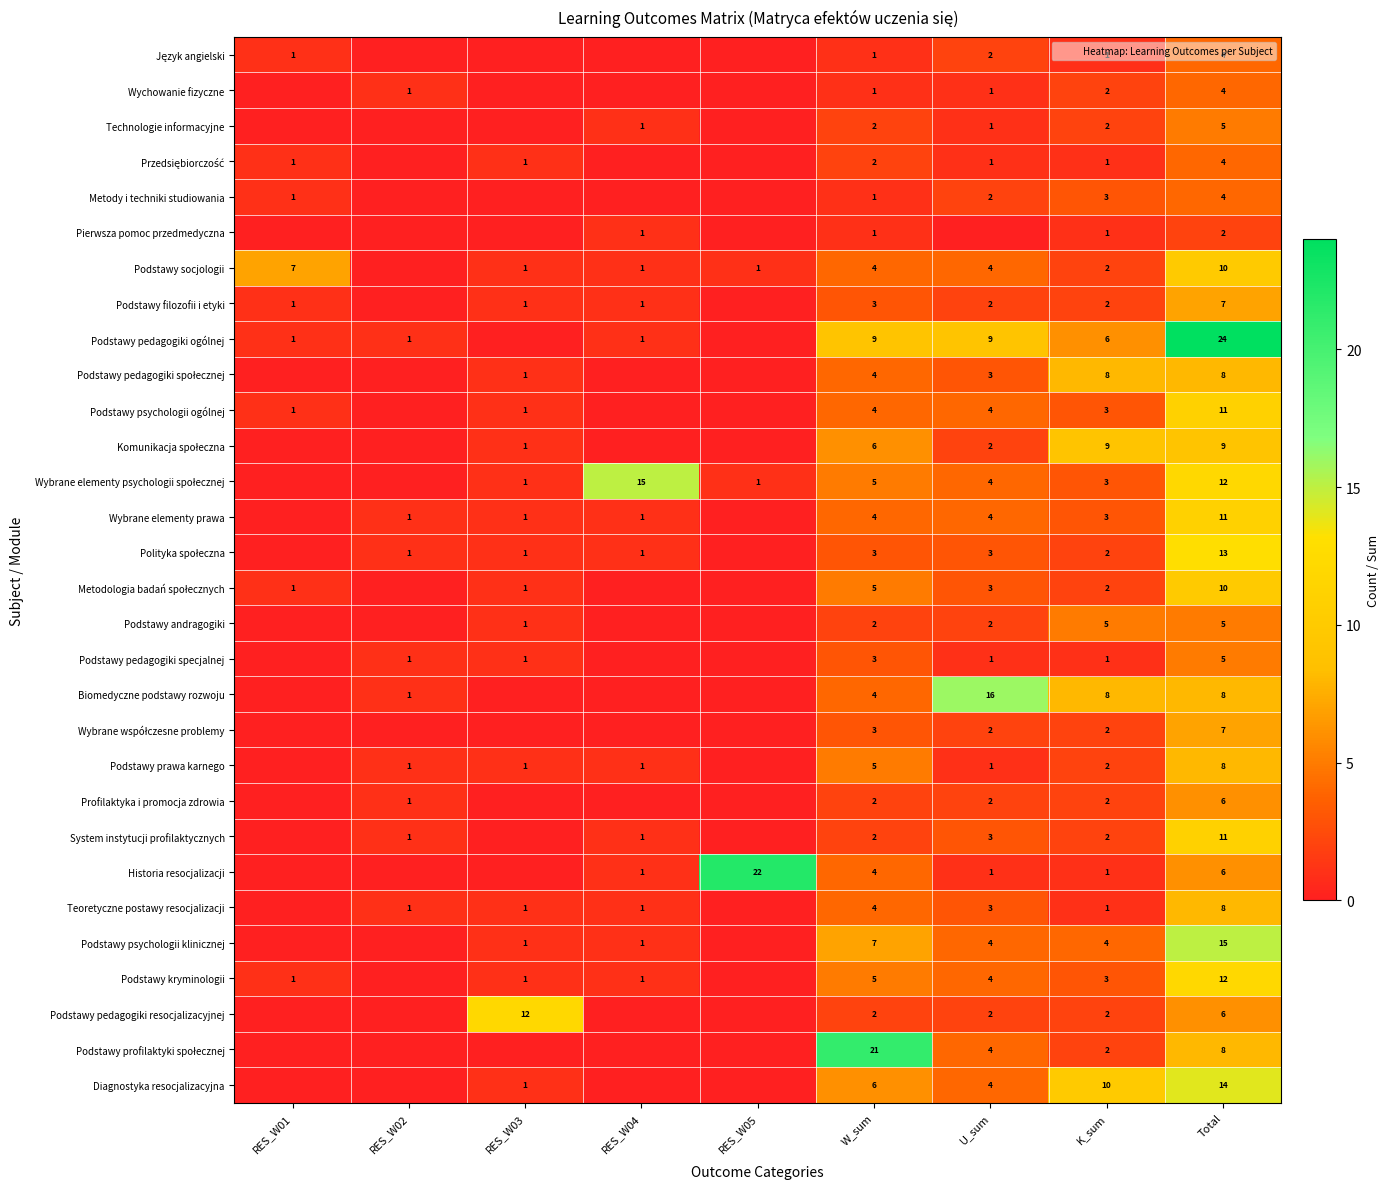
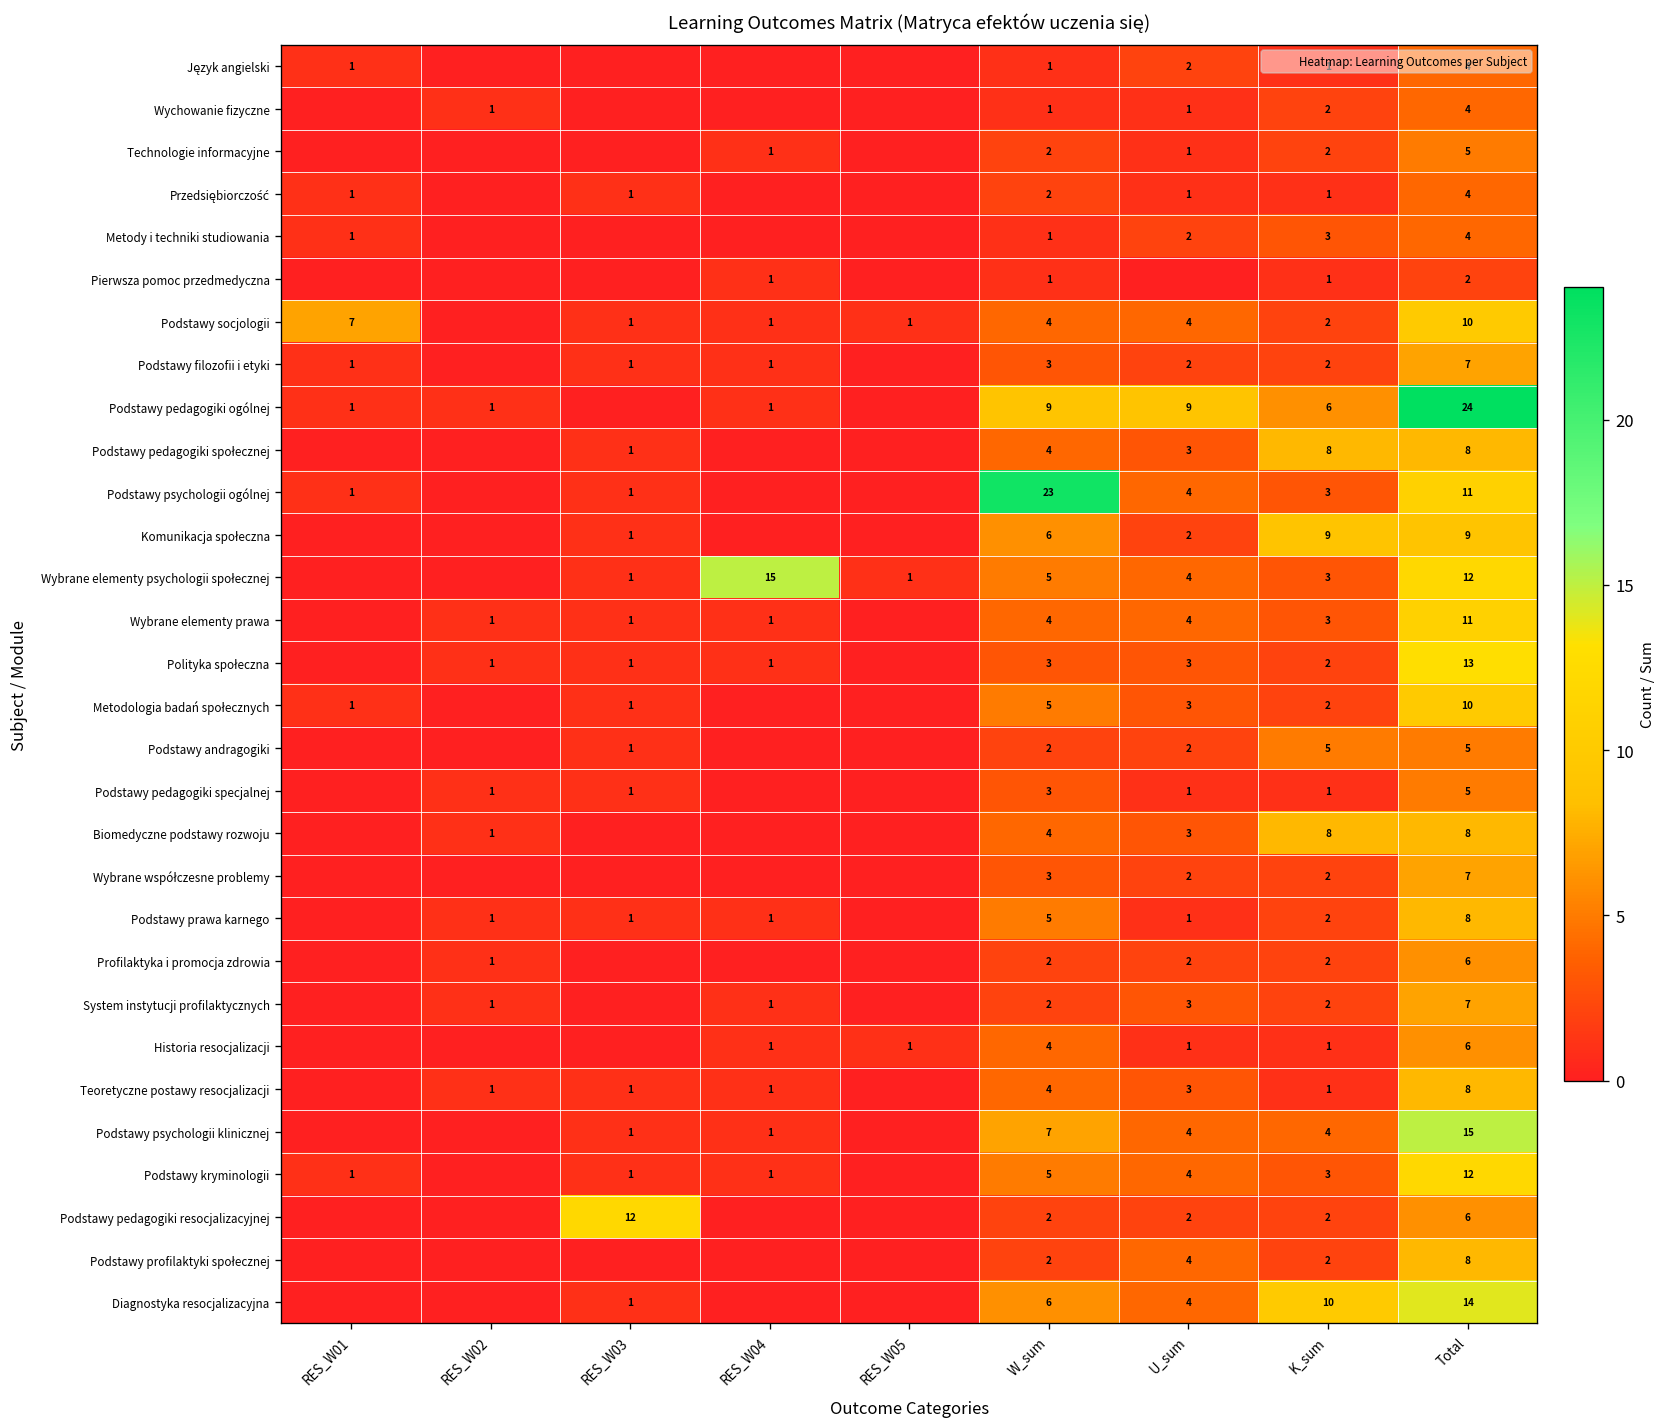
  {
    "Język angielski": {
      "RES_W01": 1,
      "W_sum": 1,
      "U_sum": 2
    },
    "Wychowanie fizyczne": {
      "RES_W02": 1,
      "W_sum": 1,
      "U_sum": 1,
      "K_sum": 2,
      "Total": 4
    },
    "Technologie informacyjne": {
      "RES_W04": 1,
      "W_sum": 2,
      "U_sum": 1,
      "K_sum": 2,
      "Total": 5
    },
    "Przedsiębiorczość": {
      "RES_W01": 1,
      "RES_W03": 1,
      "W_sum": 2,
      "U_sum": 1,
      "K_sum": 1,
      "Total": 4
    },
    "Metody i techniki studiowania": {
      "RES_W01": 1,
      "W_sum": 1,
      "U_sum": 2,
      "K_sum": 3,
      "Total": 4
    },
    "Pierwsza pomoc przedmedyczna": {
      "RES_W04": 1,
      "W_sum": 1,
      "K_sum": 1,
      "Total": 2
    },
    "Podstawy socjologii": {
      "RES_W01": 7,
      "RES_W03": 1,
      "RES_W04": 1,
      "RES_W05": 1,
      "W_sum": 4,
      "U_sum": 4,
      "K_sum": 2,
      "Total": 10
    },
    "Podstawy filozofii i etyki": {
      "RES_W01": 1,
      "RES_W03": 1,
      "RES_W04": 1,
      "W_sum": 3,
      "U_sum": 2,
      "K_sum": 2,
      "Total": 7
    },
    "Podstawy pedagogiki ogólnej": {
      "RES_W01": 1,
      "RES_W02": 1,
      "RES_W04": 1,
      "W_sum": 9,
      "U_sum": 9,
      "K_sum": 6,
      "Total": 24
    },
    "Podstawy pedagogiki społecznej": {
      "RES_W03": 1,
      "W_sum": 4,
      "U_sum": 3,
      "K_sum": 8,
      "Total": 8
    },
    "Podstawy psychologii ogólnej": {
      "RES_W01": 1,
      "RES_W03": 1,
-     "W_sum": 4,
+     "W_sum": 23,
      "U_sum": 4,
      "K_sum": 3,
      "Total": 11
    },
    "Komunikacja społeczna": {
      "RES_W03": 1,
      "W_sum": 6,
      "U_sum": 2,
      "K_sum": 9,
      "Total": 9
    },
    "Wybrane elementy psychologii społecznej": {
      "RES_W03": 1,
      "RES_W04": 15,
      "RES_W05": 1,
      "W_sum": 5,
      "U_sum": 4,
      "K_sum": 3,
      "Total": 12
    },
    "Wybrane elementy prawa": {
      "RES_W02": 1,
      "RES_W03": 1,
      "RES_W04": 1,
      "W_sum": 4,
      "U_sum": 4,
      "K_sum": 3,
      "Total": 11
    },
    "Polityka społeczna": {
      "RES_W02": 1,
      "RES_W03": 1,
      "RES_W04": 1,
      "W_sum": 3,
      "U_sum": 3,
      "K_sum": 2,
      "Total": 13
    },
    "Metodologia badań społecznych": {
      "RES_W01": 1,
      "RES_W03": 1,
      "W_sum": 5,
      "U_sum": 3,
      "K_sum": 2,
      "Total": 10
    },
    "Podstawy andragogiki": {
      "RES_W03": 1,
      "W_sum": 2,
      "U_sum": 2,
      "K_sum": 5,
      "Total": 5
    },
    "Podstawy pedagogiki specjalnej": {
      "RES_W02": 1,
      "RES_W03": 1,
      "W_sum": 3,
      "U_sum": 1,
      "K_sum": 1,
      "Total": 5
    },
    "Biomedyczne podstawy rozwoju": {
      "RES_W02": 1,
      "W_sum": 4,
-     "U_sum": 16,
+     "U_sum": 3,
      "K_sum": 8,
      "Total": 8
    },
    "Wybrane współczesne problemy": {
      "W_sum": 3,
      "U_sum": 2,
      "K_sum": 2,
      "Total": 7
    },
    "Podstawy prawa karnego": {
      "RES_W02": 1,
      "RES_W03": 1,
      "RES_W04": 1,
      "W_sum": 5,
      "U_sum": 1,
      "K_sum": 2,
      "Total": 8
    },
    "Profilaktyka i promocja zdrowia": {
      "RES_W02": 1,
      "W_sum": 2,
      "U_sum": 2,
      "K_sum": 2,
      "Total": 6
    },
    "System instytucji profilaktycznych": {
      "RES_W02": 1,
      "RES_W04": 1,
      "W_sum": 2,
      "U_sum": 3,
      "K_sum": 2,
-     "Total": 11
+     "Total": 7
    },
    "Historia resocjalizacji": {
      "RES_W04": 1,
-     "RES_W05": 22,
+     "RES_W05": 1,
      "W_sum": 4,
      "U_sum": 1,
      "K_sum": 1,
      "Total": 6
    },
    "Teoretyczne postawy resocjalizacji": {
      "RES_W02": 1,
      "RES_W03": 1,
      "RES_W04": 1,
      "W_sum": 4,
      "U_sum": 3,
      "K_sum": 1,
      "Total": 8
    },
    "Podstawy psychologii klinicznej": {
      "RES_W03": 1,
      "RES_W04": 1,
      "W_sum": 7,
      "U_sum": 4,
      "K_sum": 4,
      "Total": 15
    },
    "Podstawy kryminologii": {
      "RES_W01": 1,
      "RES_W03": 1,
      "RES_W04": 1,
      "W_sum": 5,
      "U_sum": 4,
      "K_sum": 3,
      "Total": 12
    },
    "Podstawy pedagogiki resocjalizacyjnej": {
      "RES_W03": 12,
      "W_sum": 2,
      "U_sum": 2,
      "K_sum": 2,
      "Total": 6
    },
    "Podstawy profilaktyki społecznej": {
-     "W_sum": 21,
+     "W_sum": 2,
      "U_sum": 4,
      "K_sum": 2,
      "Total": 8
    },
    "Diagnostyka resocjalizacyjna": {
      "RES_W03": 1,
      "W_sum": 6,
      "U_sum": 4,
      "K_sum": 10,
      "Total": 14
    }
  }
